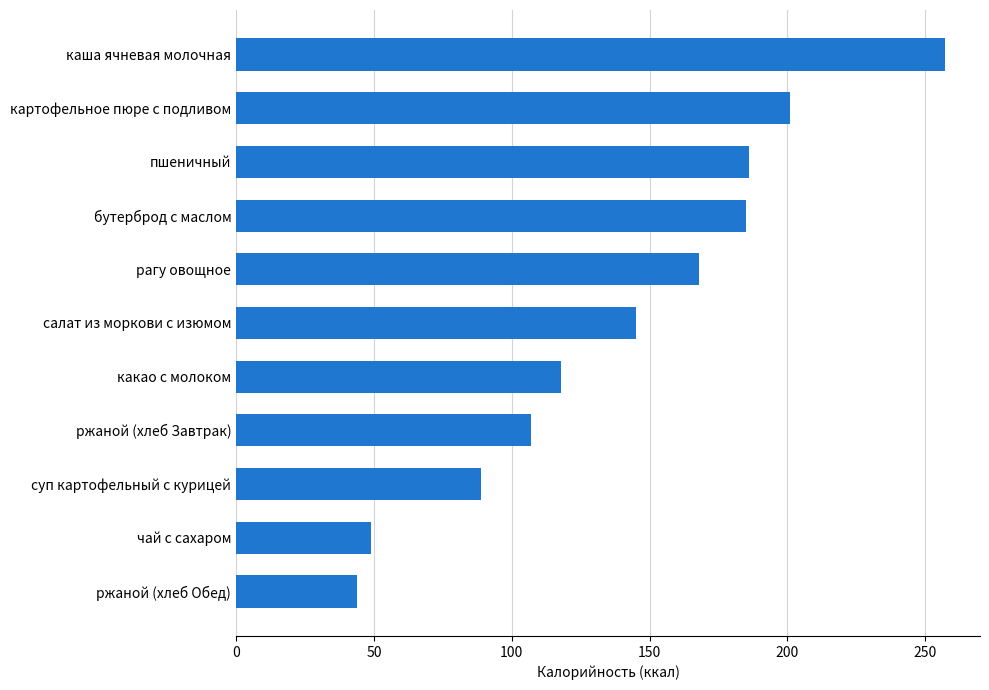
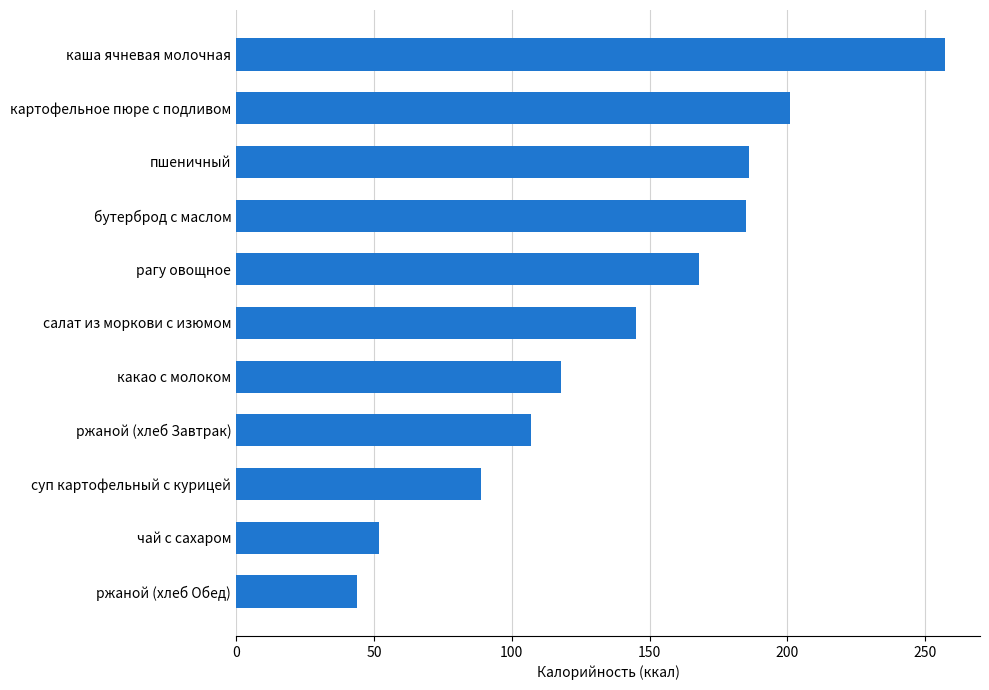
  {
    "каша ячневая молочная": 257,
    "картофельное пюре с подливом": 201,
    "пшеничный": 186,
    "бутерброд с маслом": 185,
    "рагу овощное": 168,
    "салат из моркови с изюмом": 145,
    "какао с молоком": 118,
    "ржаной (хлеб Завтрак)": 107,
    "суп картофельный с курицей": 89,
-   "чай с сахаром": 49,
+   "чай с сахаром": 52,
    "ржаной (хлеб Обед)": 44
  }
